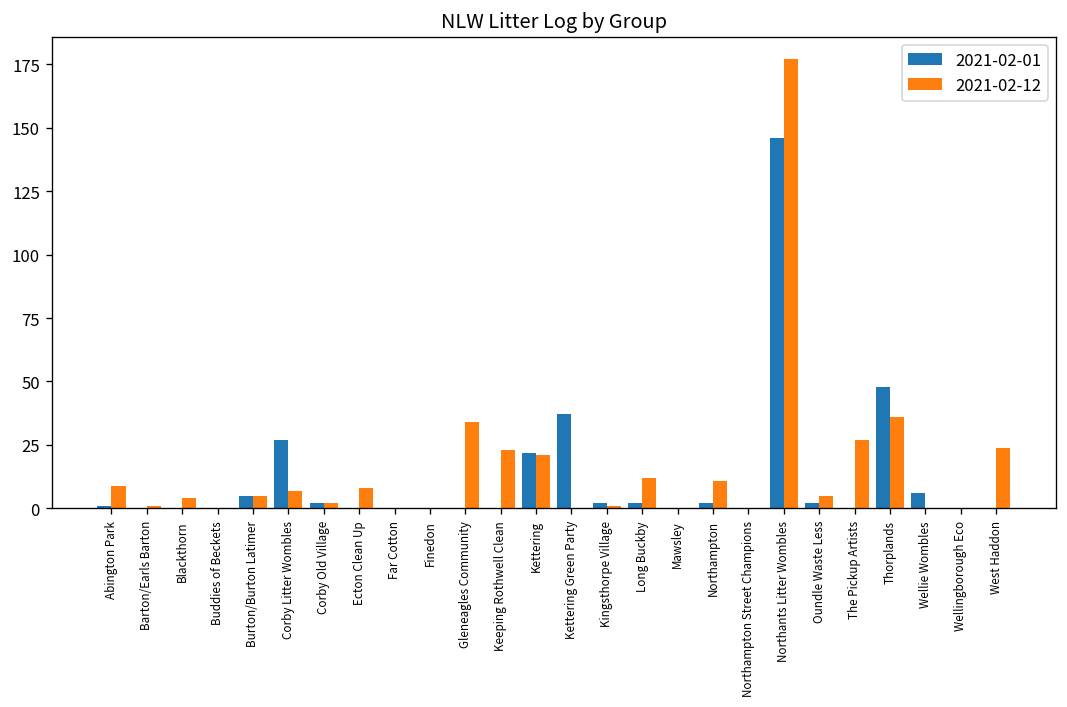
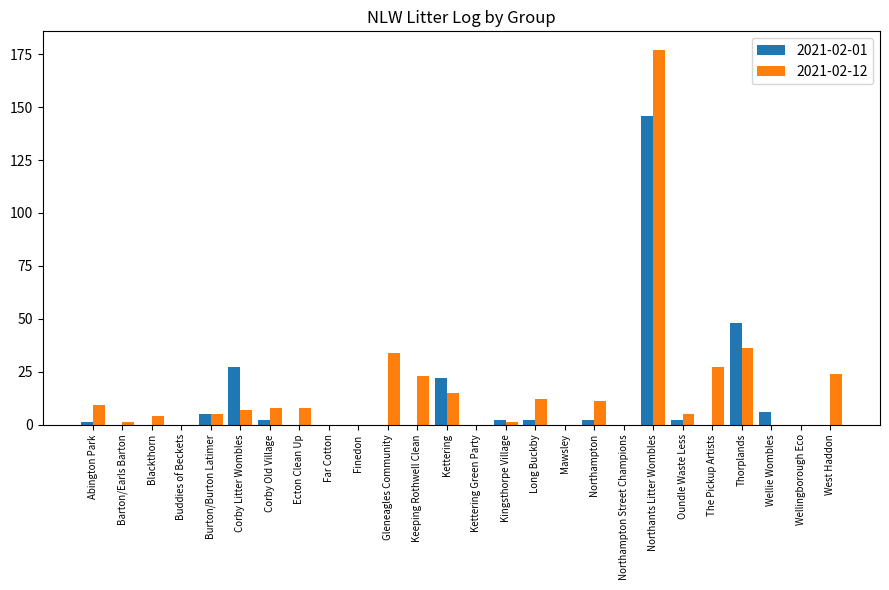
  {
    "2021-02-01": {
      "Barton/Earls Barton": 0,
      "Blackthorn": 0,
      "Buddies of Beckets": 0,
      "Burton/Burton Latimer": 5,
      "Corby Litter Wombles": 27,
      "Corby Old Village": 2,
      "Ecton Clean Up": 0,
      "Far Cotton": 0,
      "Finedon": 0,
      "Gleneagles Community": 0,
      "Keeping Rothwell Clean": 0,
      "Kettering": 22,
-     "Kettering Green Party": 37,
+     "Kettering Green Party": 0,
      "Kingsthorpe Village": 2,
      "Long Buckby": 2,
      "Mawsley": 0,
      "Northampton": 2,
      "Northampton Street Champions": 0,
      "Northants Litter Wombles": 146,
      "Oundle Waste Less": 2,
      "The Pickup Artists": 0,
      "Thorplands": 48,
      "Wellie Wombles": 6,
      "Wellingborough Eco": 0,
      "West Haddon": 0
    },
    "2021-02-12": {
      "Abington Park": 9,
      "Blackthorn": 4,
      "Buddies of Beckets": 0,
      "Burton/Burton Latimer": 5,
      "Corby Litter Wombles": 7,
-     "Corby Old Village": 2,
+     "Corby Old Village": 8,
      "Ecton Clean Up": 8,
      "Far Cotton": 0,
      "Finedon": 0,
      "Gleneagles Community": 34,
      "Keeping Rothwell Clean": 23,
-     "Kettering": 21,
+     "Kettering": 15,
      "Kettering Green Party": 0,
      "Long Buckby": 12,
      "Mawsley": 0,
      "Northampton": 11,
      "Northampton Street Champions": 0,
      "Northants Litter Wombles": 177,
      "Oundle Waste Less": 5,
      "The Pickup Artists": 27,
      "Thorplands": 36,
      "Wellie Wombles": 0,
      "Wellingborough Eco": 0,
      "West Haddon": 24
    }
  }
